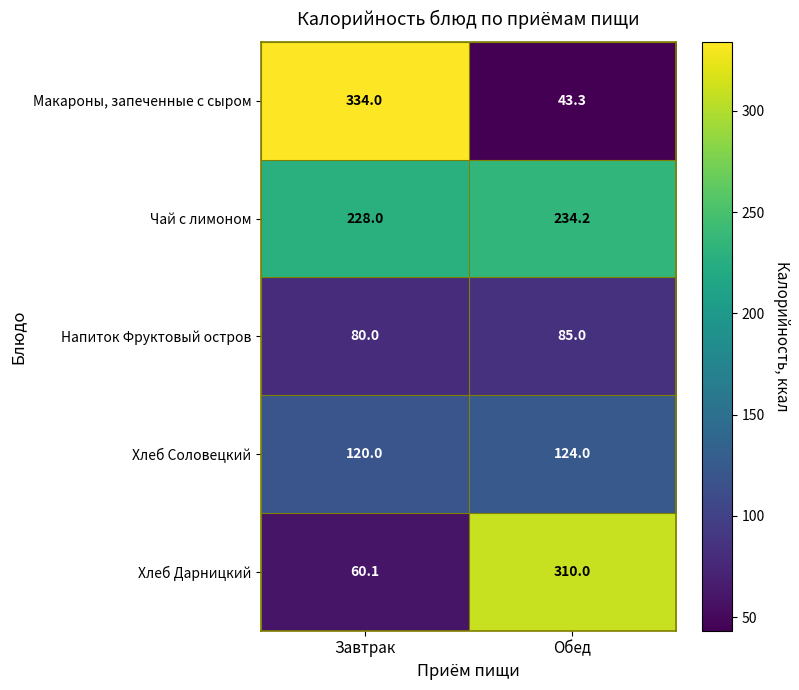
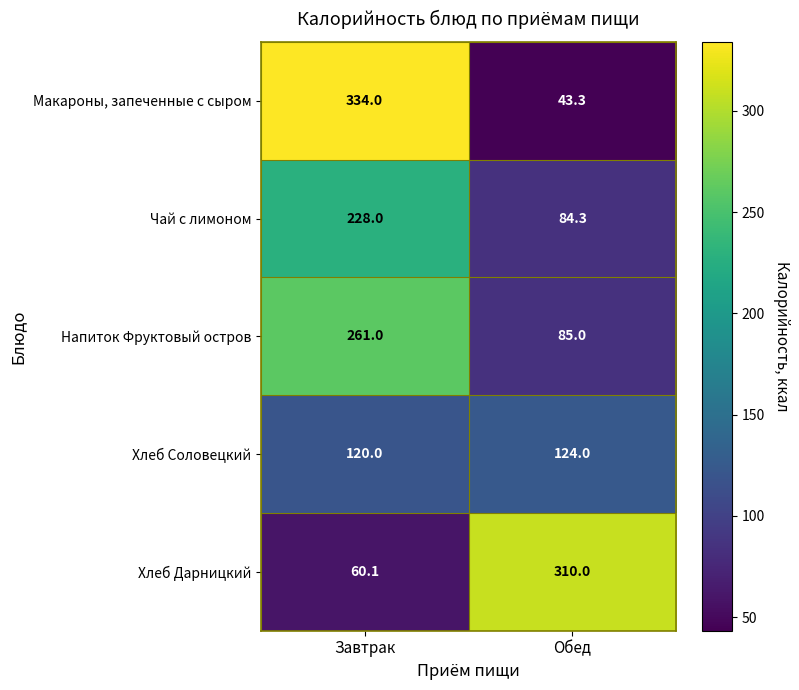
  {
    "Макароны, запеченные с сыром": {
      "Завтрак": 334.0,
      "Обед": 43.3
    },
    "Чай с лимоном": {
      "Завтрак": 228.0,
-     "Обед": 234.2
+     "Обед": 84.3
    },
    "Напиток Фруктовый остров": {
-     "Завтрак": 80.0,
+     "Завтрак": 261.0,
      "Обед": 85.0
    },
    "Хлеб Соловецкий": {
      "Завтрак": 120.0,
      "Обед": 124.0
    },
    "Хлеб Дарницкий": {
      "Завтрак": 60.1,
      "Обед": 310.0
    }
  }
